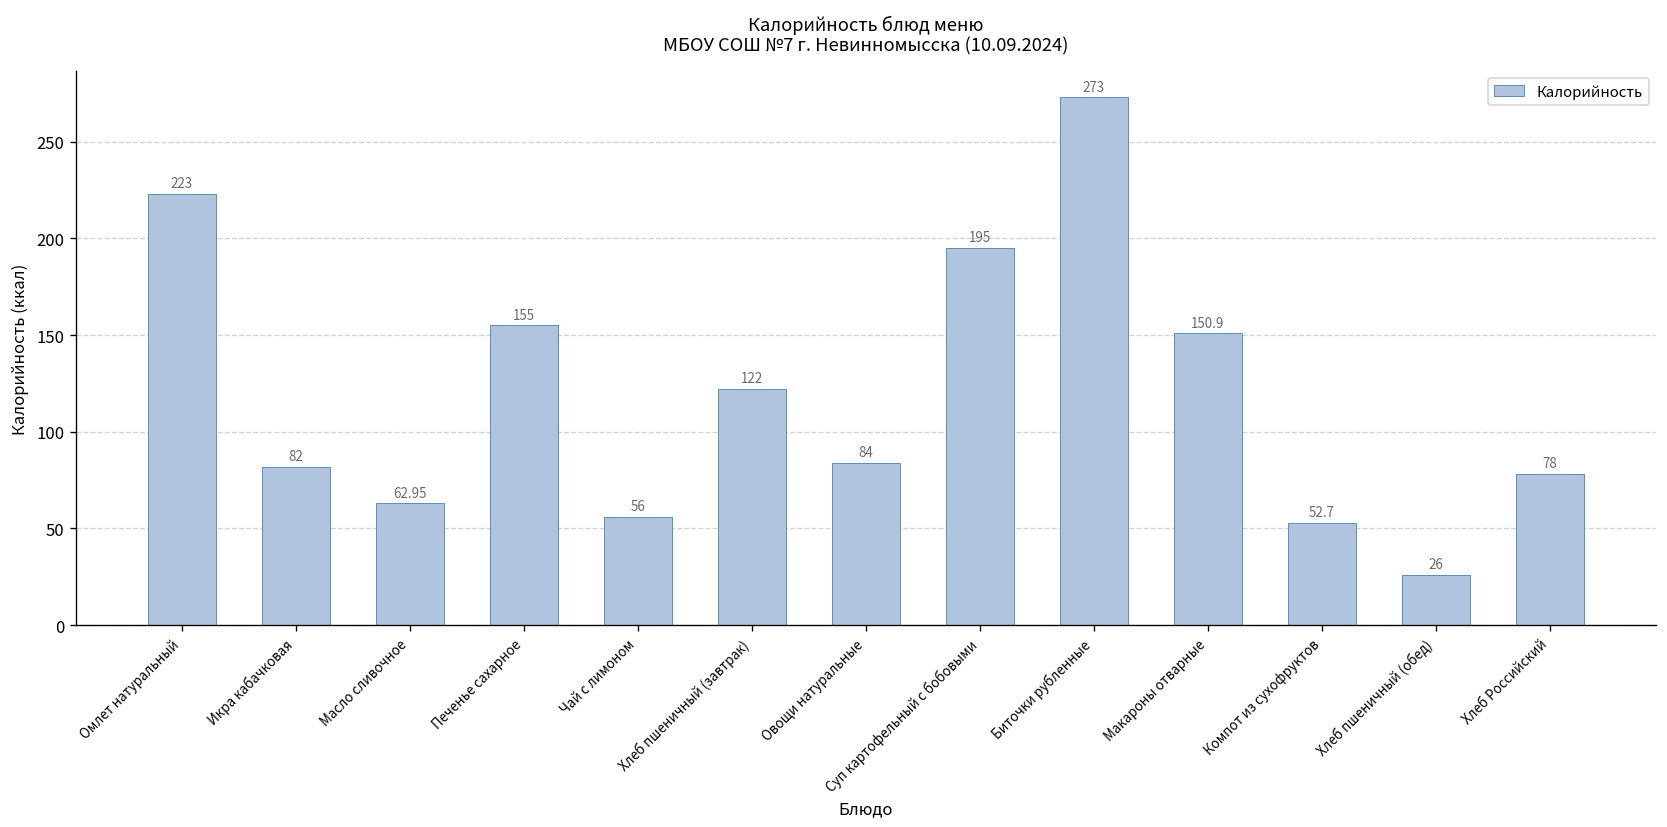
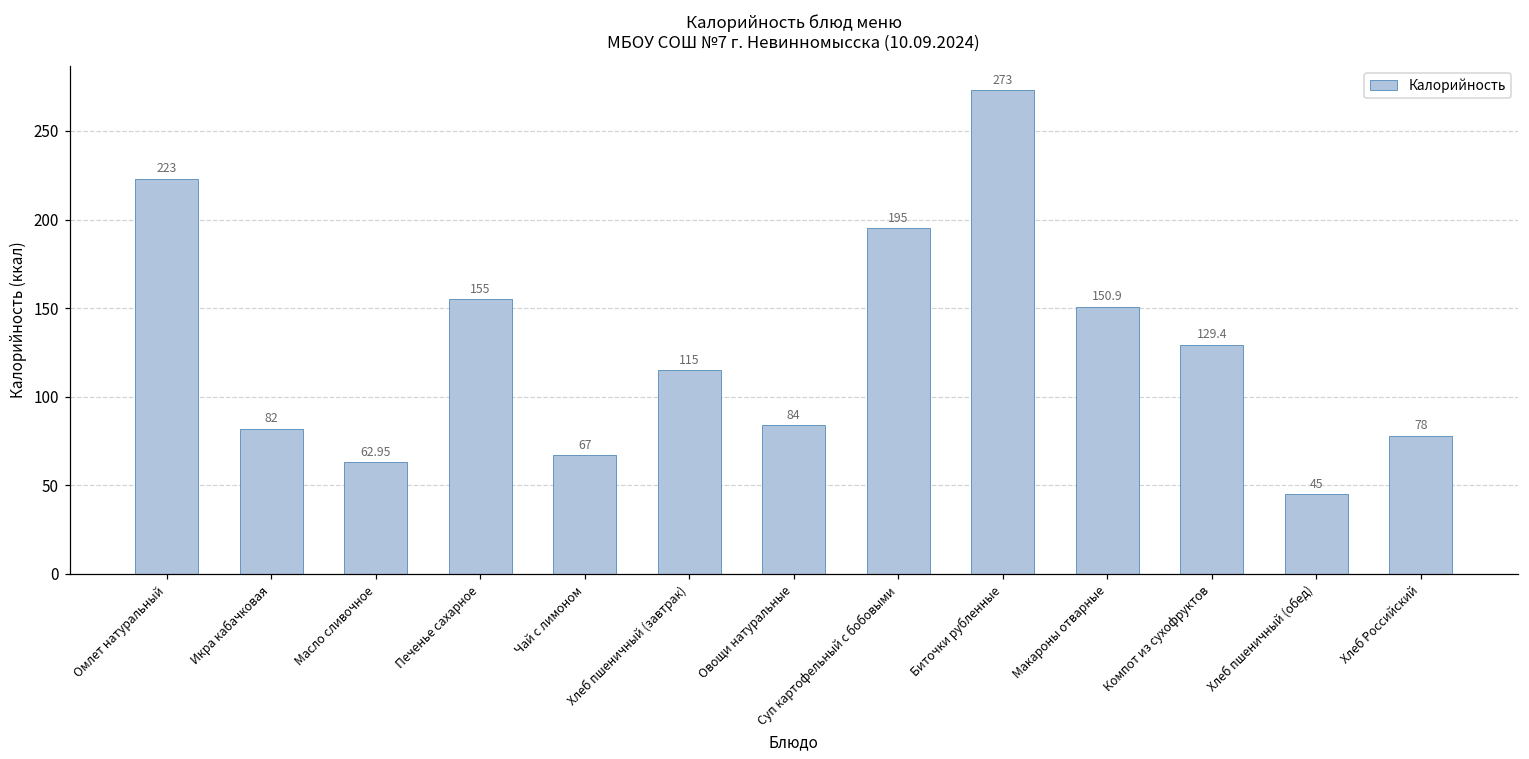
  {
    "Омлет натуральный": 223,
    "Икра кабачковая": 82,
    "Масло сливочное": 62.95,
    "Печенье сахарное": 155,
-   "Чай с лимоном": 56,
-   "Хлеб пшеничный (завтрак)": 122,
+   "Чай с лимоном": 67,
+   "Хлеб пшеничный (завтрак)": 115,
    "Овощи натуральные": 84,
    "Суп картофельный с бобовыми": 195,
    "Биточки рубленные": 273,
    "Макароны отварные": 150.9,
-   "Компот из сухофруктов": 52.7,
-   "Хлеб пшеничный (обед)": 26,
+   "Компот из сухофруктов": 129.4,
+   "Хлеб пшеничный (обед)": 45,
    "Хлеб Российский": 78
  }
